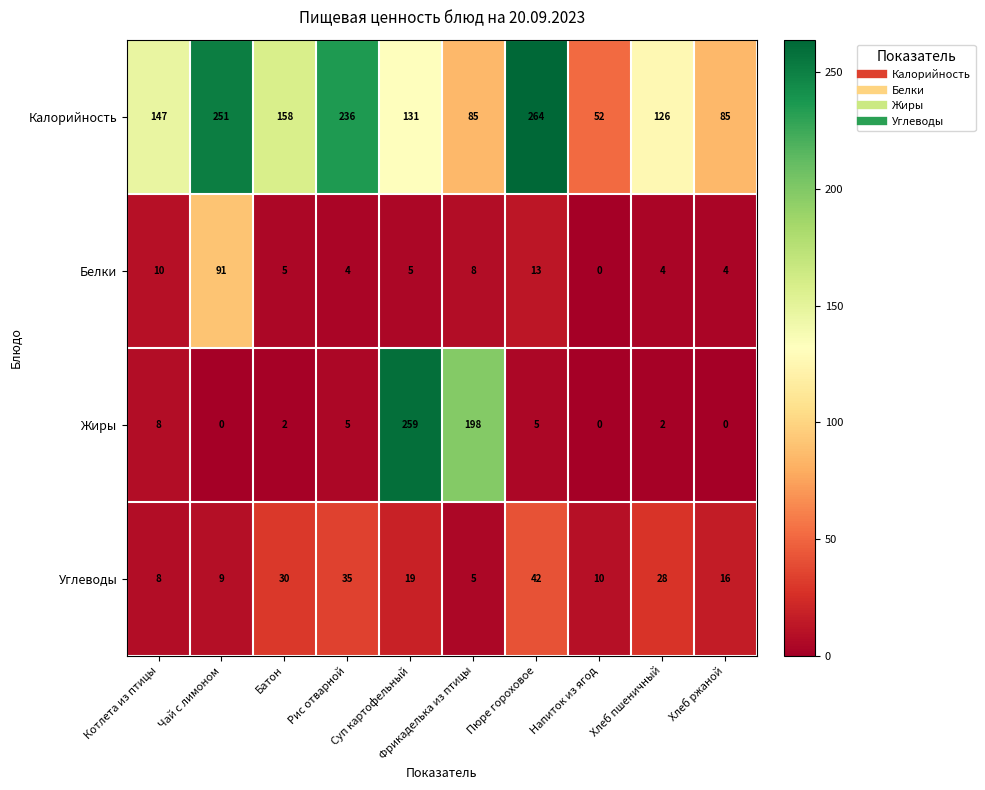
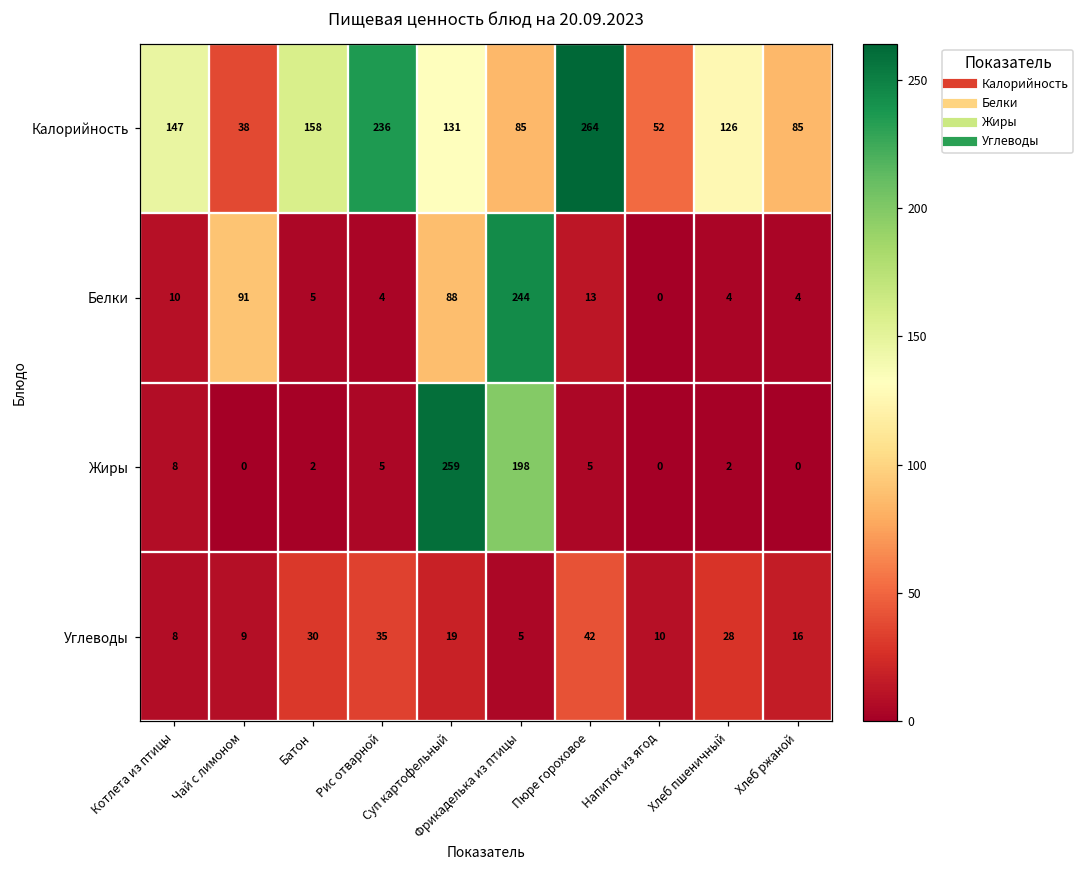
  {
    "Калорийность": {
      "Котлета из птицы": 147,
-     "Чай с лимоном": 251,
+     "Чай с лимоном": 38,
      "Батон": 158,
      "Рис отварной": 236,
      "Суп картофельный": 131,
      "Фрикаделька из птицы": 85,
      "Пюре гороховое": 264,
      "Напиток из ягод": 52,
      "Хлеб пшеничный": 126,
      "Хлеб ржаной": 85
    },
    "Белки": {
      "Котлета из птицы": 10,
      "Чай с лимоном": 91,
      "Батон": 5,
      "Рис отварной": 4,
-     "Суп картофельный": 5,
-     "Фрикаделька из птицы": 8,
+     "Суп картофельный": 88,
+     "Фрикаделька из птицы": 244,
      "Пюре гороховое": 13,
      "Напиток из ягод": 0,
      "Хлеб пшеничный": 4,
      "Хлеб ржаной": 4
    },
    "Жиры": {
      "Котлета из птицы": 8,
      "Чай с лимоном": 0,
      "Батон": 2,
      "Рис отварной": 5,
      "Суп картофельный": 259,
      "Фрикаделька из птицы": 198,
      "Пюре гороховое": 5,
      "Напиток из ягод": 0,
      "Хлеб пшеничный": 2,
      "Хлеб ржаной": 0
    },
    "Углеводы": {
      "Котлета из птицы": 8,
      "Чай с лимоном": 9,
      "Батон": 30,
      "Рис отварной": 35,
      "Суп картофельный": 19,
      "Фрикаделька из птицы": 5,
      "Пюре гороховое": 42,
      "Напиток из ягод": 10,
      "Хлеб пшеничный": 28,
      "Хлеб ржаной": 16
    }
  }
